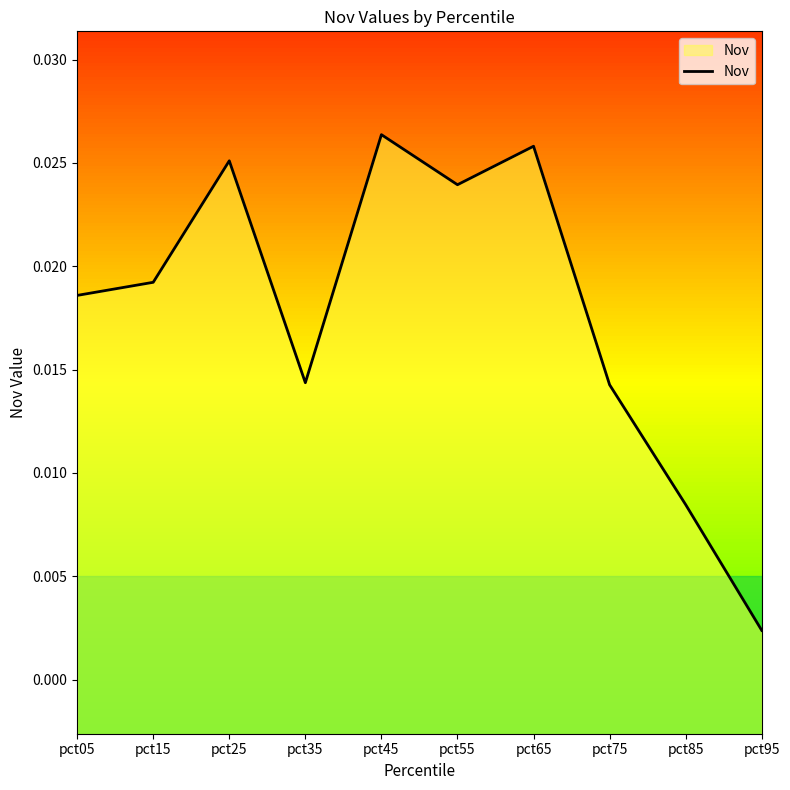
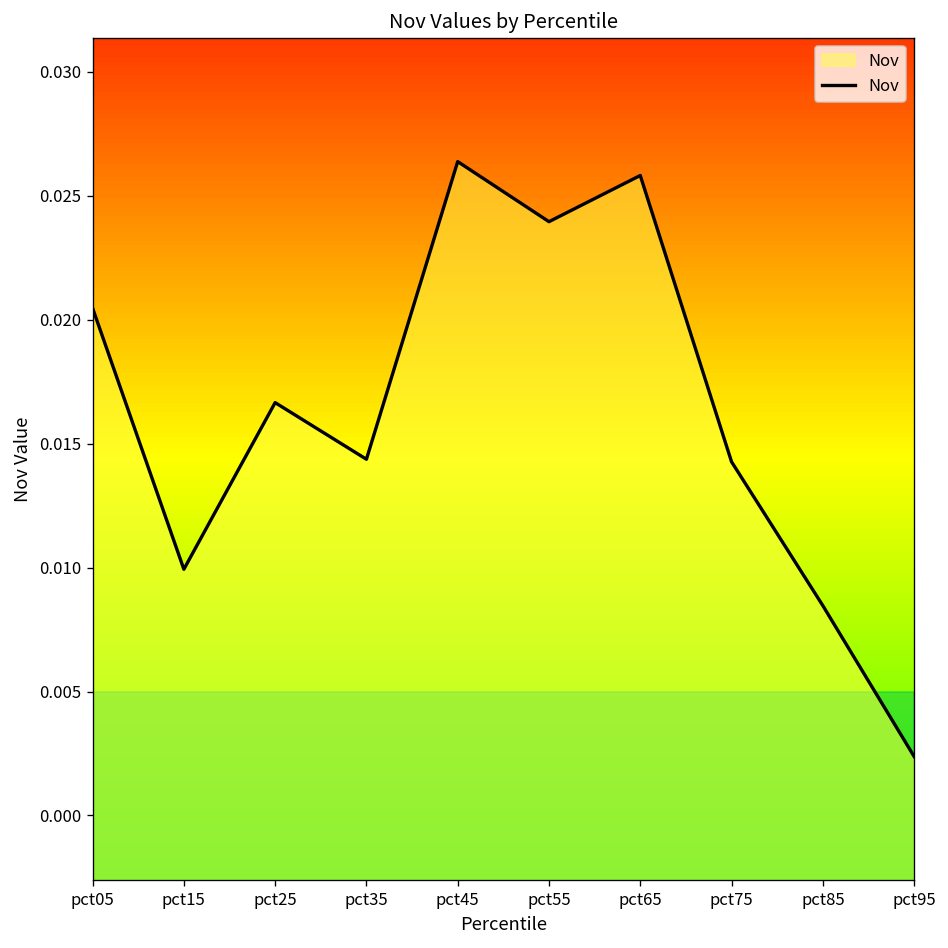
  {
-   "pct05": 0.0186,
-   "pct15": 0.0192,
-   "pct25": 0.0251,
+   "pct05": 0.0205,
+   "pct15": 0.0099,
+   "pct25": 0.0166,
    "pct35": 0.0144,
    "pct45": 0.0264,
    "pct55": 0.0239,
    "pct65": 0.0258,
    "pct75": 0.0143,
    "pct85": 0.0085
  }
